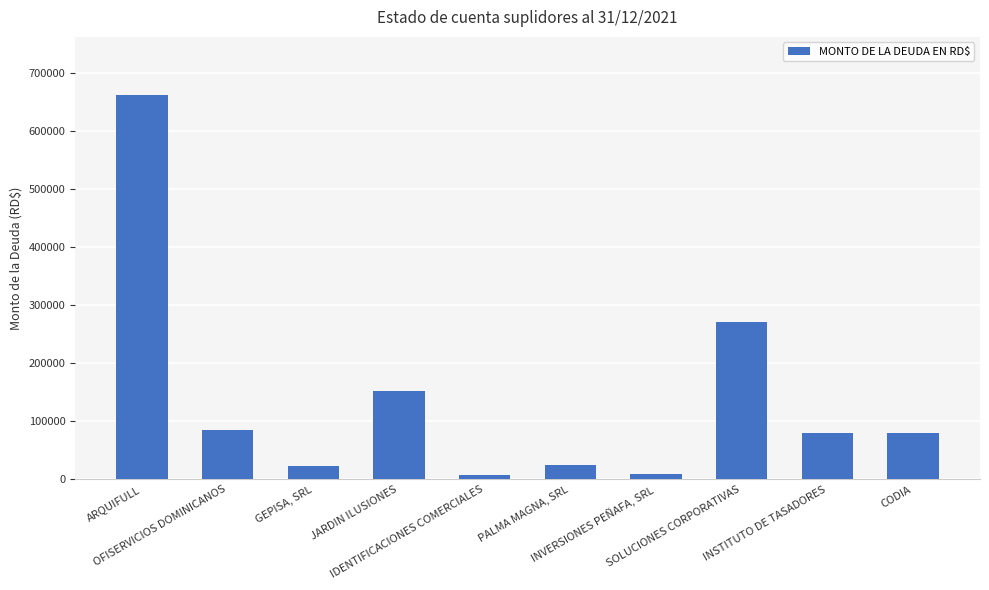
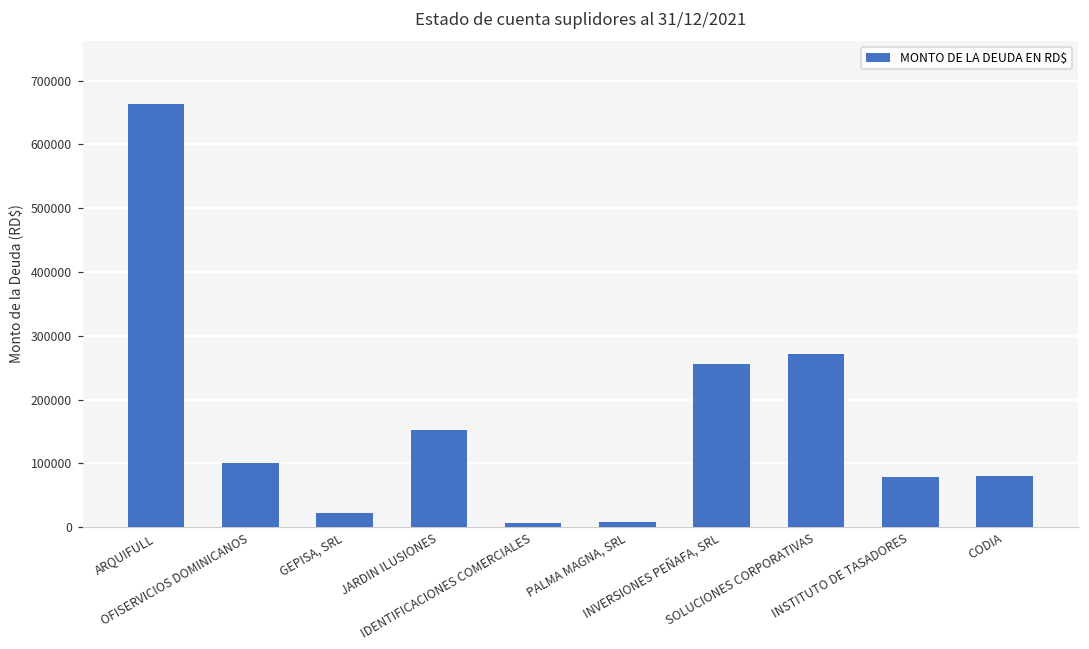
  {
    "ARQUIFULL": 660000,
-   "OFISERVICIOS DOMINICANOS": 80000,
+   "OFISERVICIOS DOMINICANOS": 100000,
    "GEPISA, SRL": 20000,
    "JARDIN ILUSIONES": 150000,
    "IDENTIFICACIONES COMERCIALES": 10000,
-   "PALMA MAGNA, SRL": 20000,
-   "INVERSIONES PEÑAFA, SRL": 10000,
+   "PALMA MAGNA, SRL": 10000,
+   "INVERSIONES PEÑAFA, SRL": 260000,
    "SOLUCIONES CORPORATIVAS": 270000,
    "INSTITUTO DE TASADORES": 80000,
    "CODIA": 80000
  }
